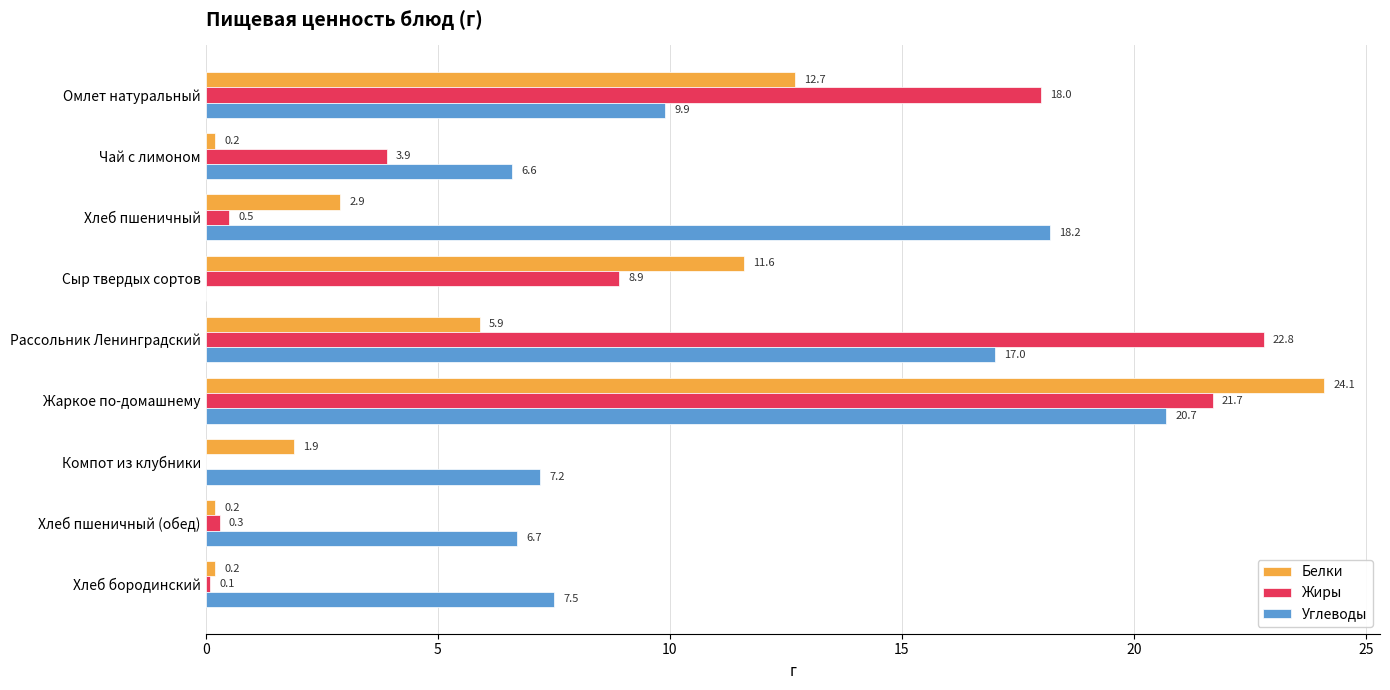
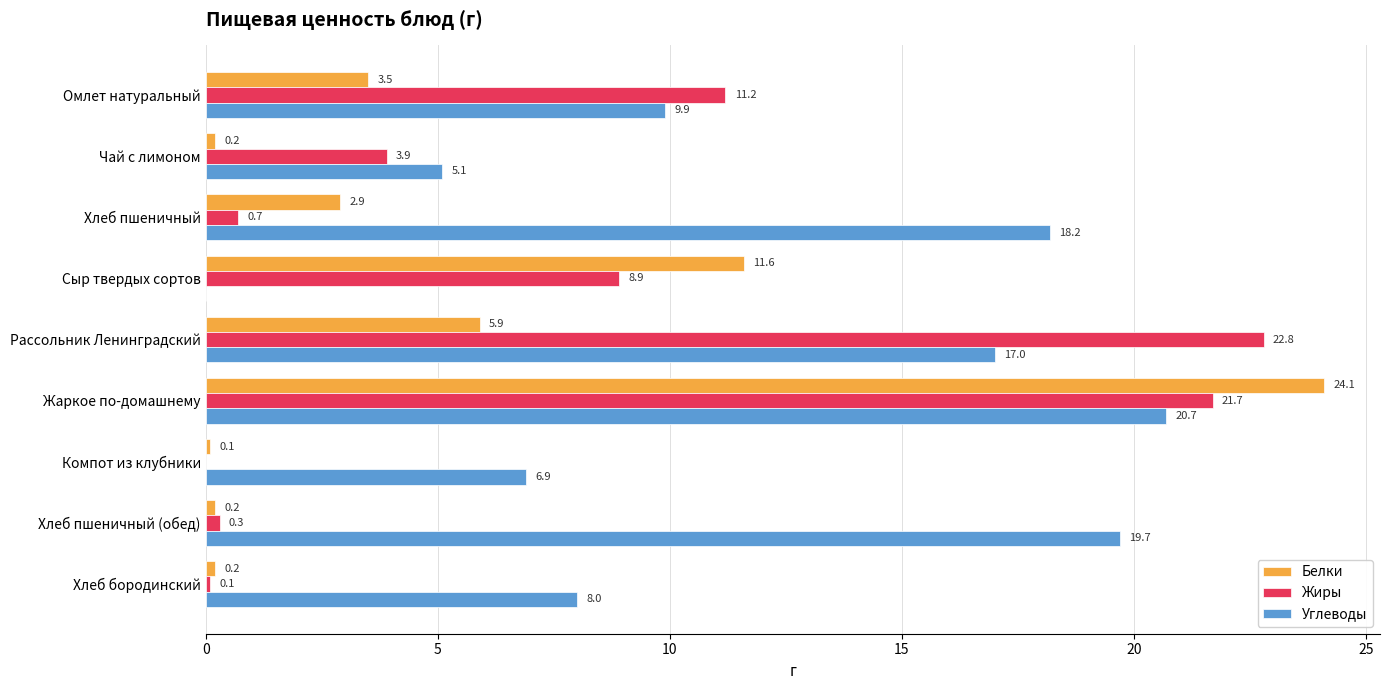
  {
    "Белки": {
-     "Омлет натуральный": 12.7,
+     "Омлет натуральный": 3.5,
      "Чай с лимоном": 0.2,
      "Хлеб пшеничный": 2.9,
      "Сыр твердых сортов": 11.6,
      "Рассольник Ленинградский": 5.9,
      "Жаркое по-домашнему": 24.1,
-     "Компот из клубники": 1.9,
+     "Компот из клубники": 0.1,
      "Хлеб пшеничный (обед)": 0.2,
      "Хлеб бородинский": 0.2
    },
    "Жиры": {
-     "Омлет натуральный": 18.0,
+     "Омлет натуральный": 11.2,
      "Чай с лимоном": 3.9,
-     "Хлеб пшеничный": 0.5,
+     "Хлеб пшеничный": 0.7,
      "Сыр твердых сортов": 8.9,
      "Рассольник Ленинградский": 22.8,
      "Жаркое по-домашнему": 21.7,
      "Хлеб пшеничный (обед)": 0.3,
      "Хлеб бородинский": 0.1
    },
    "Углеводы": {
      "Омлет натуральный": 9.9,
-     "Чай с лимоном": 6.6,
+     "Чай с лимоном": 5.1,
      "Хлеб пшеничный": 18.2,
      "Рассольник Ленинградский": 17.0,
      "Жаркое по-домашнему": 20.7,
-     "Компот из клубники": 7.2,
-     "Хлеб пшеничный (обед)": 6.7,
-     "Хлеб бородинский": 7.5
+     "Компот из клубники": 6.9,
+     "Хлеб пшеничный (обед)": 19.7,
+     "Хлеб бородинский": 8.0
    }
  }
